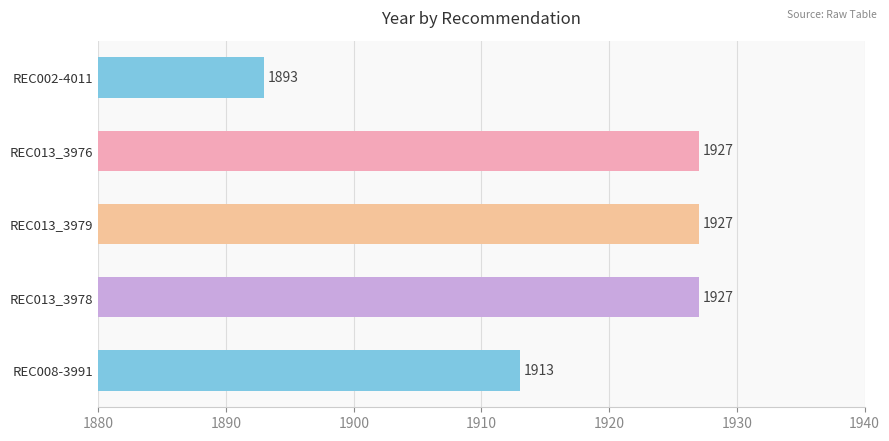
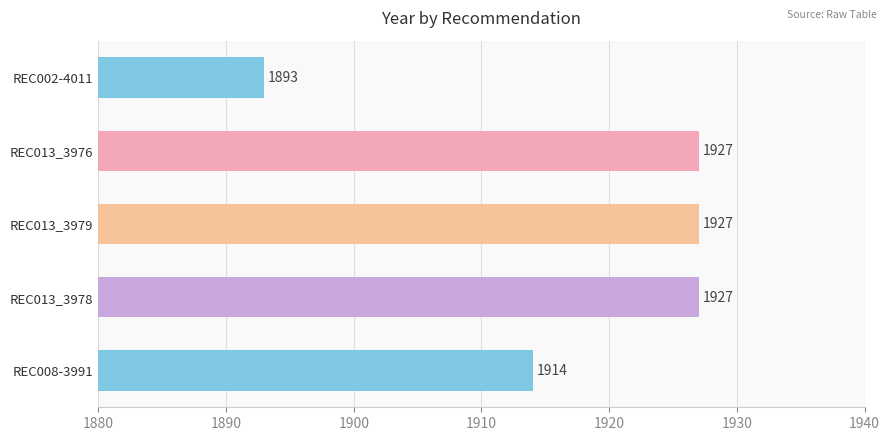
  {
    "REC002-4011": 1893,
    "REC013_3976": 1927,
    "REC013_3979": 1927,
    "REC013_3978": 1927,
-   "REC008-3991": 1913
+   "REC008-3991": 1914
  }
